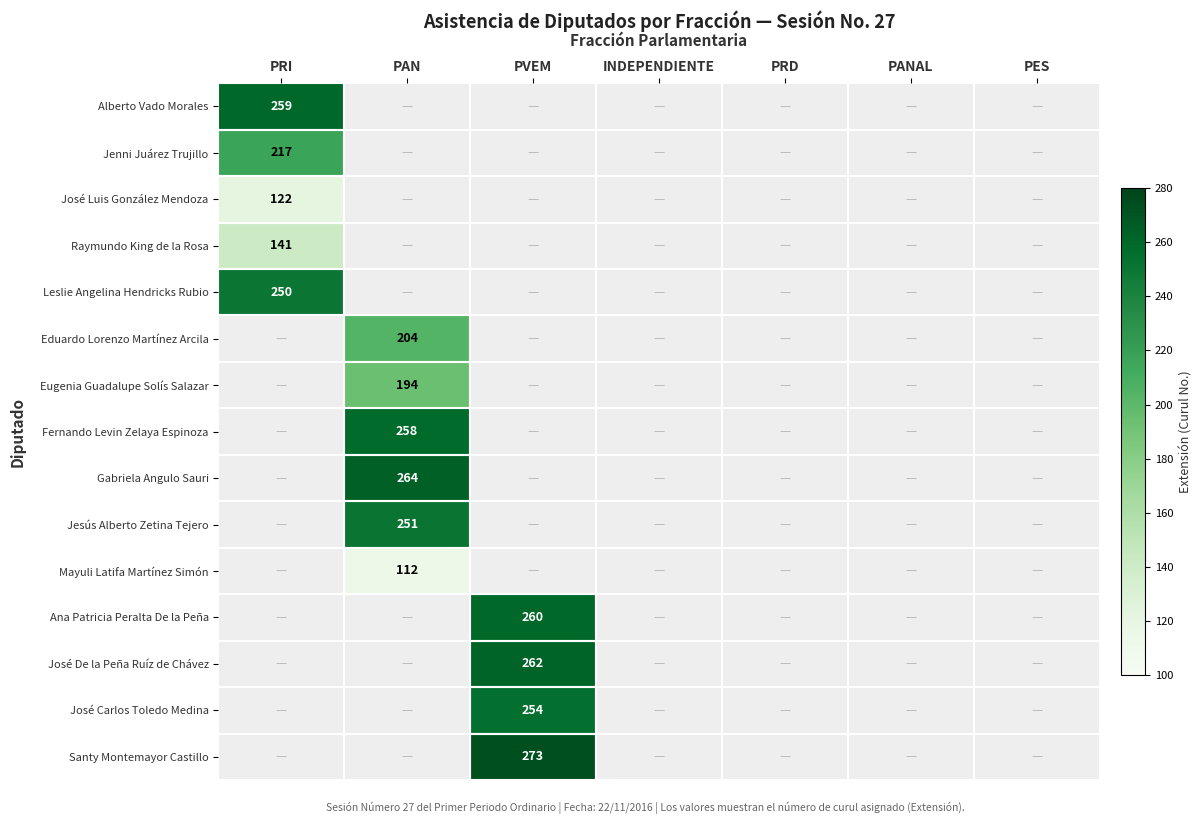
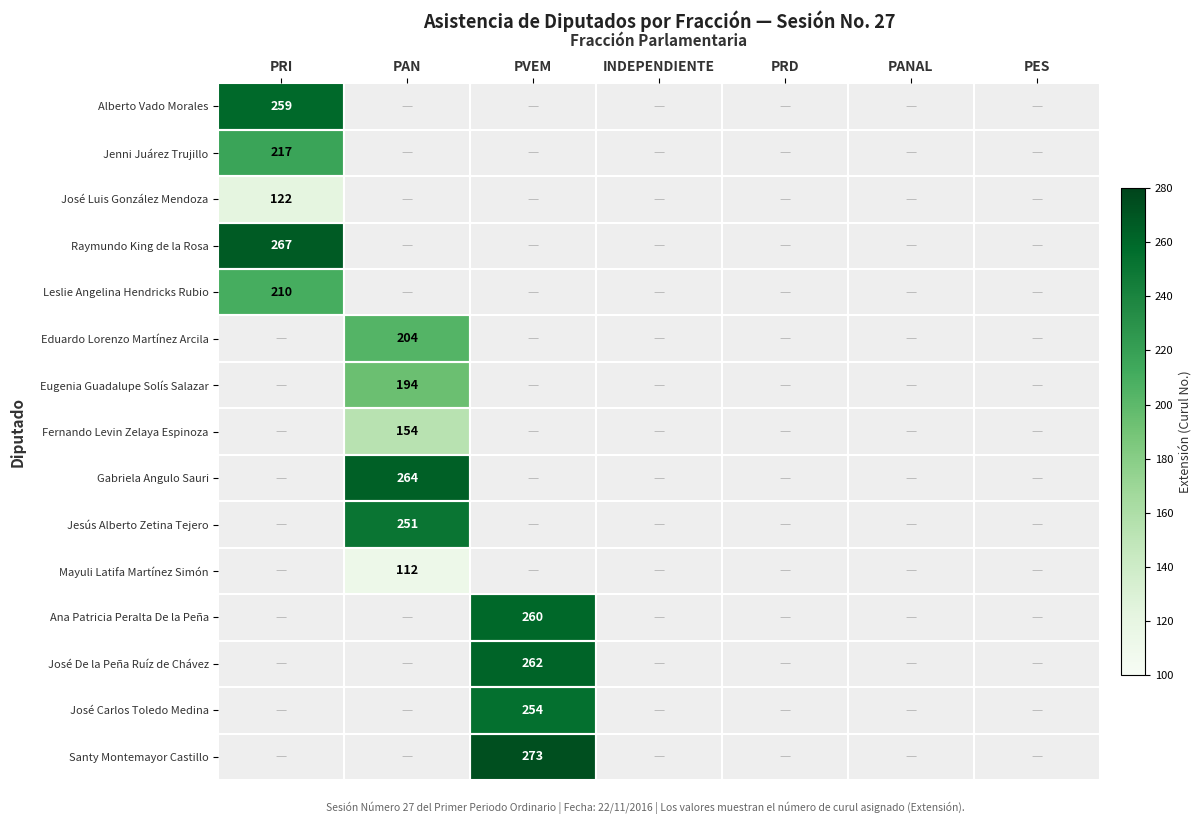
  {
    "Alberto Vado Morales": {
      "PRI": 259
    },
    "Jenni Juárez Trujillo": {
      "PRI": 217
    },
    "José Luis González Mendoza": {
      "PRI": 122
    },
    "Raymundo King de la Rosa": {
-     "PRI": 141
+     "PRI": 267
    },
    "Leslie Angelina Hendricks Rubio": {
-     "PRI": 250
+     "PRI": 210
    },
    "Eduardo Lorenzo Martínez Arcila": {
      "PAN": 204
    },
    "Eugenia Guadalupe Solís Salazar": {
      "PAN": 194
    },
    "Fernando Levin Zelaya Espinoza": {
-     "PAN": 258
+     "PAN": 154
    },
    "Gabriela Angulo Sauri": {
      "PAN": 264
    },
    "Jesús Alberto Zetina Tejero": {
      "PAN": 251
    },
    "Mayuli Latifa Martínez Simón": {
      "PAN": 112
    },
    "Ana Patricia Peralta De la Peña": {
      "PVEM": 260
    },
    "José De la Peña Ruíz de Chávez": {
      "PVEM": 262
    },
    "José Carlos Toledo Medina": {
      "PVEM": 254
    },
    "Santy Montemayor Castillo": {
      "PVEM": 273
    }
  }
